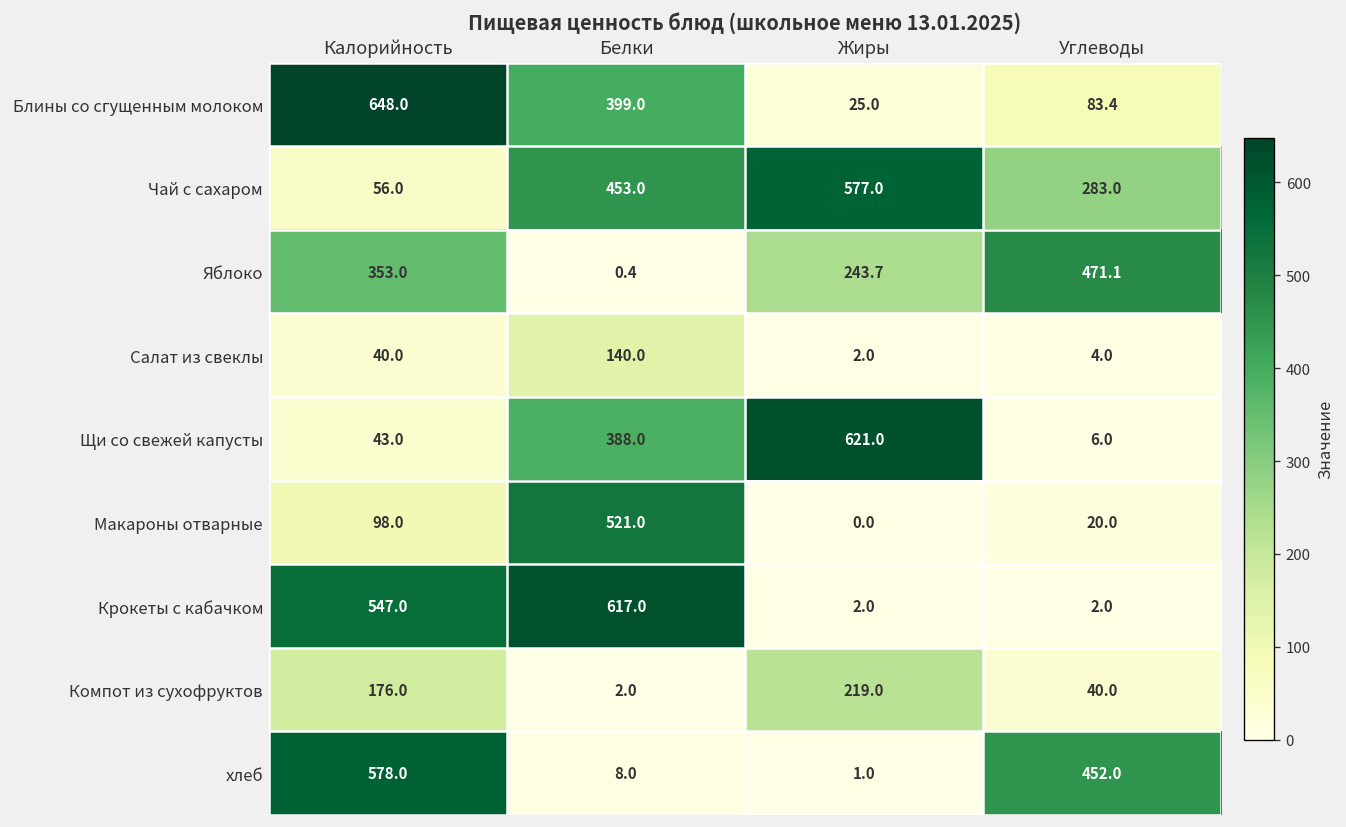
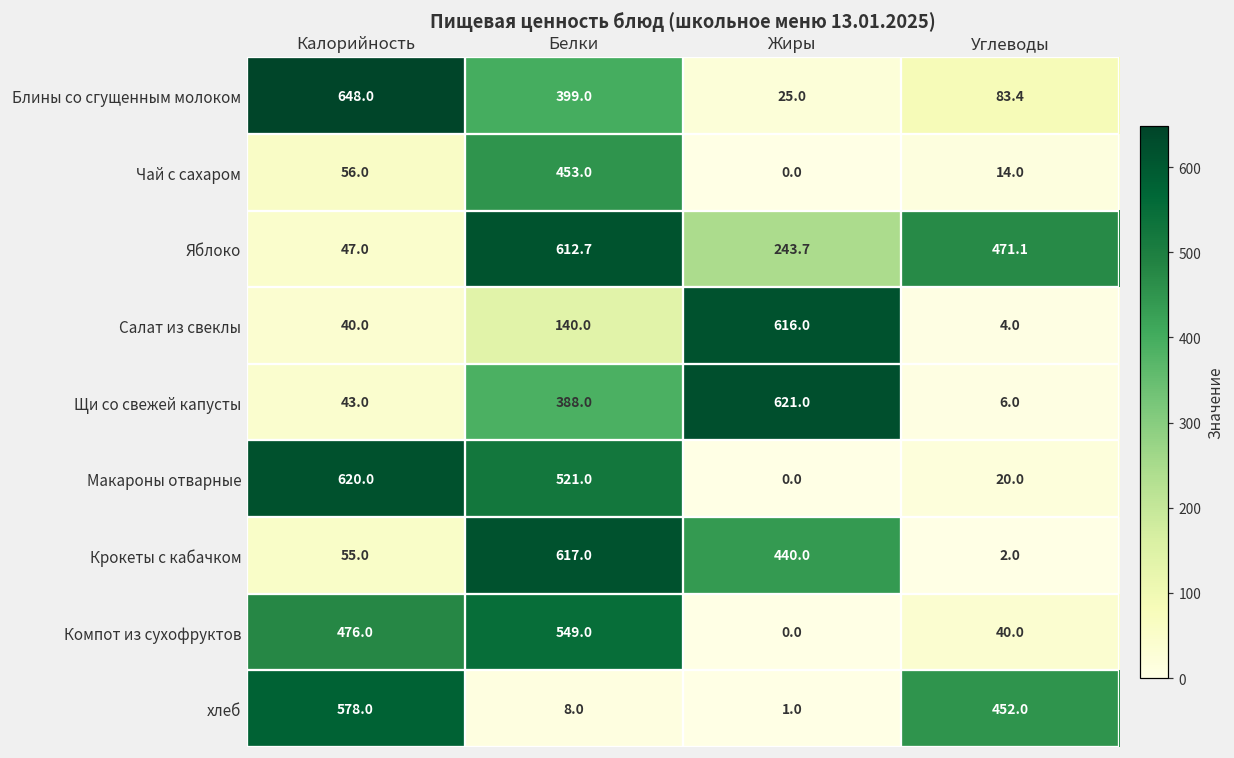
  {
    "Блины со сгущенным молоком": {
      "Калорийность": 648.0,
      "Белки": 399.0,
      "Жиры": 25.0,
      "Углеводы": 83.4
    },
    "Чай с сахаром": {
      "Калорийность": 56.0,
      "Белки": 453.0,
-     "Жиры": 577.0,
-     "Углеводы": 283.0
+     "Жиры": 0.0,
+     "Углеводы": 14.0
    },
    "Яблоко": {
-     "Калорийность": 353.0,
-     "Белки": 0.4,
+     "Калорийность": 47.0,
+     "Белки": 612.7,
      "Жиры": 243.7,
      "Углеводы": 471.1
    },
    "Салат из свеклы": {
      "Калорийность": 40.0,
      "Белки": 140.0,
-     "Жиры": 2.0,
+     "Жиры": 616.0,
      "Углеводы": 4.0
    },
    "Щи со свежей капусты": {
      "Калорийность": 43.0,
      "Белки": 388.0,
      "Жиры": 621.0,
      "Углеводы": 6.0
    },
    "Макароны отварные": {
-     "Калорийность": 98.0,
+     "Калорийность": 620.0,
      "Белки": 521.0,
      "Жиры": 0.0,
      "Углеводы": 20.0
    },
    "Крокеты с кабачком": {
-     "Калорийность": 547.0,
+     "Калорийность": 55.0,
      "Белки": 617.0,
-     "Жиры": 2.0,
+     "Жиры": 440.0,
      "Углеводы": 2.0
    },
    "Компот из сухофруктов": {
-     "Калорийность": 176.0,
-     "Белки": 2.0,
-     "Жиры": 219.0,
+     "Калорийность": 476.0,
+     "Белки": 549.0,
+     "Жиры": 0.0,
      "Углеводы": 40.0
    },
    "хлеб": {
      "Калорийность": 578.0,
      "Белки": 8.0,
      "Жиры": 1.0,
      "Углеводы": 452.0
    }
  }
